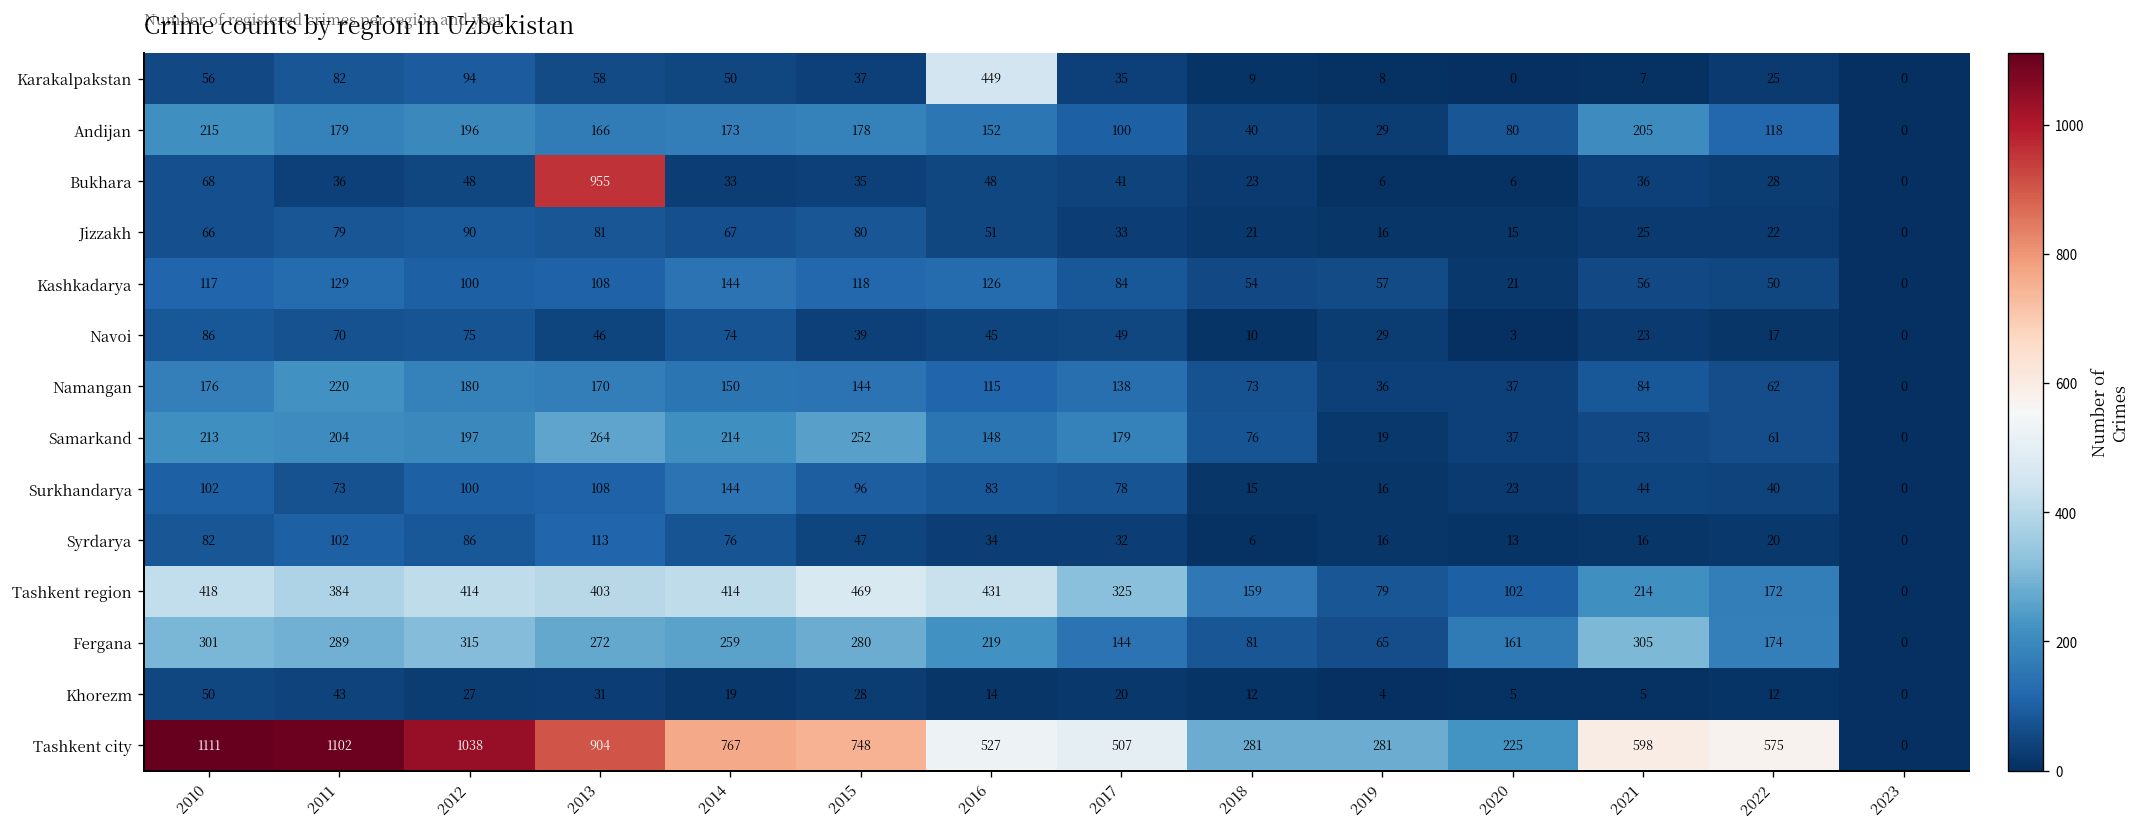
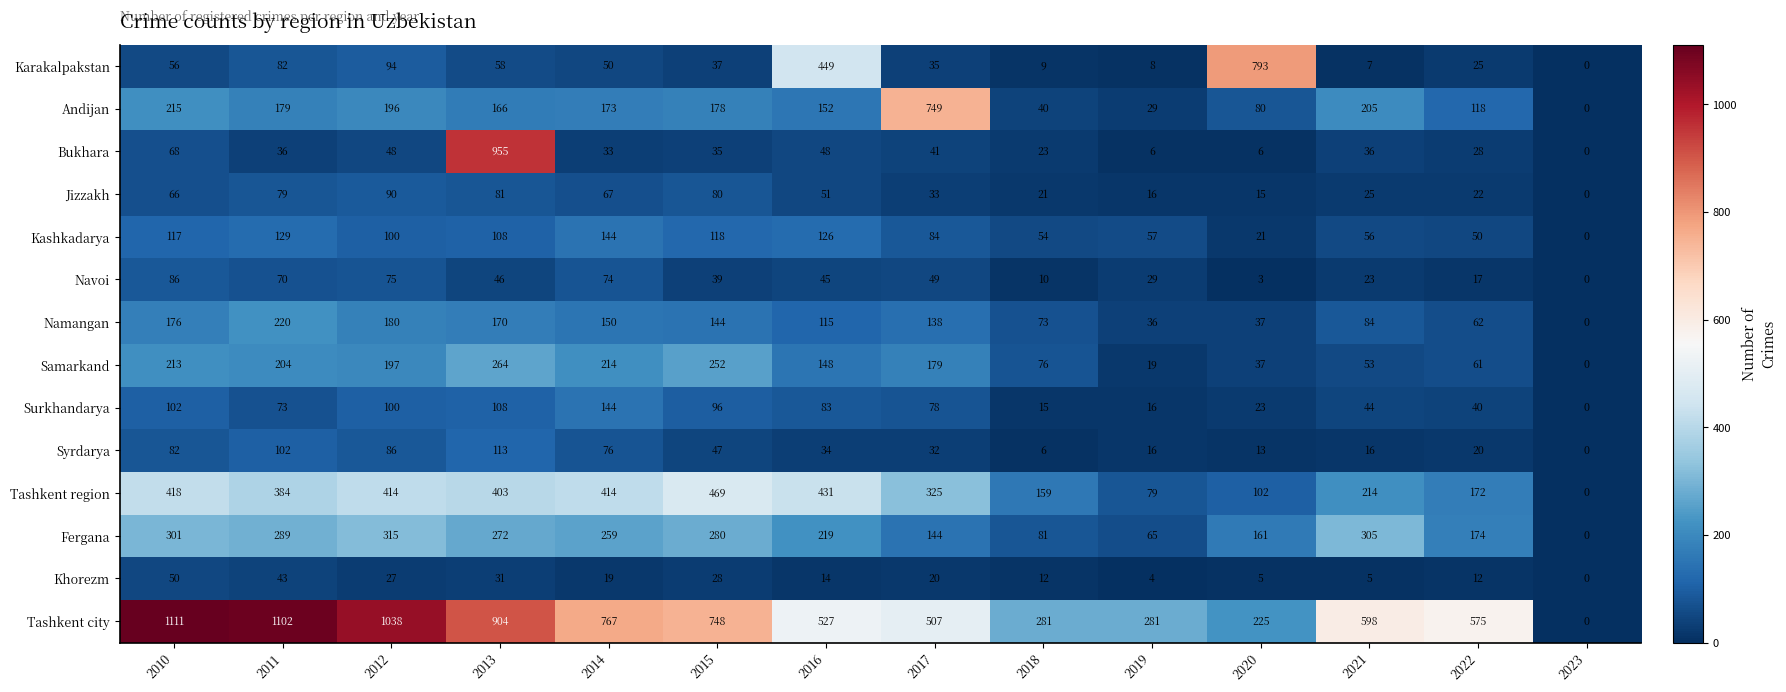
  {
    "Karakalpakstan": {
      "2010": 56,
      "2011": 82,
      "2012": 94,
      "2013": 58,
      "2014": 50,
      "2015": 37,
      "2016": 449,
      "2017": 35,
      "2018": 9,
      "2019": 8,
-     "2020": 0,
+     "2020": 793,
      "2021": 7,
      "2022": 25,
      "2023": 0
    },
    "Andijan": {
      "2010": 215,
      "2011": 179,
      "2012": 196,
      "2013": 166,
      "2014": 173,
      "2015": 178,
      "2016": 152,
-     "2017": 100,
+     "2017": 749,
      "2018": 40,
      "2019": 29,
      "2020": 80,
      "2021": 205,
      "2022": 118,
      "2023": 0
    },
    "Bukhara": {
      "2010": 68,
      "2011": 36,
      "2012": 48,
      "2013": 955,
      "2014": 33,
      "2015": 35,
      "2016": 48,
      "2017": 41,
      "2018": 23,
      "2019": 6,
      "2020": 6,
      "2021": 36,
      "2022": 28,
      "2023": 0
    },
    "Jizzakh": {
      "2010": 66,
      "2011": 79,
      "2012": 90,
      "2013": 81,
      "2014": 67,
      "2015": 80,
      "2016": 51,
      "2017": 33,
      "2018": 21,
      "2019": 16,
      "2020": 15,
      "2021": 25,
      "2022": 22,
      "2023": 0
    },
    "Kashkadarya": {
      "2010": 117,
      "2011": 129,
      "2012": 100,
      "2013": 108,
      "2014": 144,
      "2015": 118,
      "2016": 126,
      "2017": 84,
      "2018": 54,
      "2019": 57,
      "2020": 21,
      "2021": 56,
      "2022": 50,
      "2023": 0
    },
    "Navoi": {
      "2010": 86,
      "2011": 70,
      "2012": 75,
      "2013": 46,
      "2014": 74,
      "2015": 39,
      "2016": 45,
      "2017": 49,
      "2018": 10,
      "2019": 29,
      "2020": 3,
      "2021": 23,
      "2022": 17,
      "2023": 0
    },
    "Namangan": {
      "2010": 176,
      "2011": 220,
      "2012": 180,
      "2013": 170,
      "2014": 150,
      "2015": 144,
      "2016": 115,
      "2017": 138,
      "2018": 73,
      "2019": 36,
      "2020": 37,
      "2021": 84,
      "2022": 62,
      "2023": 0
    },
    "Samarkand": {
      "2010": 213,
      "2011": 204,
      "2012": 197,
      "2013": 264,
      "2014": 214,
      "2015": 252,
      "2016": 148,
      "2017": 179,
      "2018": 76,
      "2019": 19,
      "2020": 37,
      "2021": 53,
      "2022": 61,
      "2023": 0
    },
    "Surkhandarya": {
      "2010": 102,
      "2011": 73,
      "2012": 100,
      "2013": 108,
      "2014": 144,
      "2015": 96,
      "2016": 83,
      "2017": 78,
      "2018": 15,
      "2019": 16,
      "2020": 23,
      "2021": 44,
      "2022": 40,
      "2023": 0
    },
    "Syrdarya": {
      "2010": 82,
      "2011": 102,
      "2012": 86,
      "2013": 113,
      "2014": 76,
      "2015": 47,
      "2016": 34,
      "2017": 32,
      "2018": 6,
      "2019": 16,
      "2020": 13,
      "2021": 16,
      "2022": 20,
      "2023": 0
    },
    "Tashkent region": {
      "2010": 418,
      "2011": 384,
      "2012": 414,
      "2013": 403,
      "2014": 414,
      "2015": 469,
      "2016": 431,
      "2017": 325,
      "2018": 159,
      "2019": 79,
      "2020": 102,
      "2021": 214,
      "2022": 172,
      "2023": 0
    },
    "Fergana": {
      "2010": 301,
      "2011": 289,
      "2012": 315,
      "2013": 272,
      "2014": 259,
      "2015": 280,
      "2016": 219,
      "2017": 144,
      "2018": 81,
      "2019": 65,
      "2020": 161,
      "2021": 305,
      "2022": 174,
      "2023": 0
    },
    "Khorezm": {
      "2010": 50,
      "2011": 43,
      "2012": 27,
      "2013": 31,
      "2014": 19,
      "2015": 28,
      "2016": 14,
      "2017": 20,
      "2018": 12,
      "2019": 4,
      "2020": 5,
      "2021": 5,
      "2022": 12,
      "2023": 0
    },
    "Tashkent city": {
      "2010": 1111,
      "2011": 1102,
      "2012": 1038,
      "2013": 904,
      "2014": 767,
      "2015": 748,
      "2016": 527,
      "2017": 507,
      "2018": 281,
      "2019": 281,
      "2020": 225,
      "2021": 598,
      "2022": 575,
      "2023": 0
    }
  }
